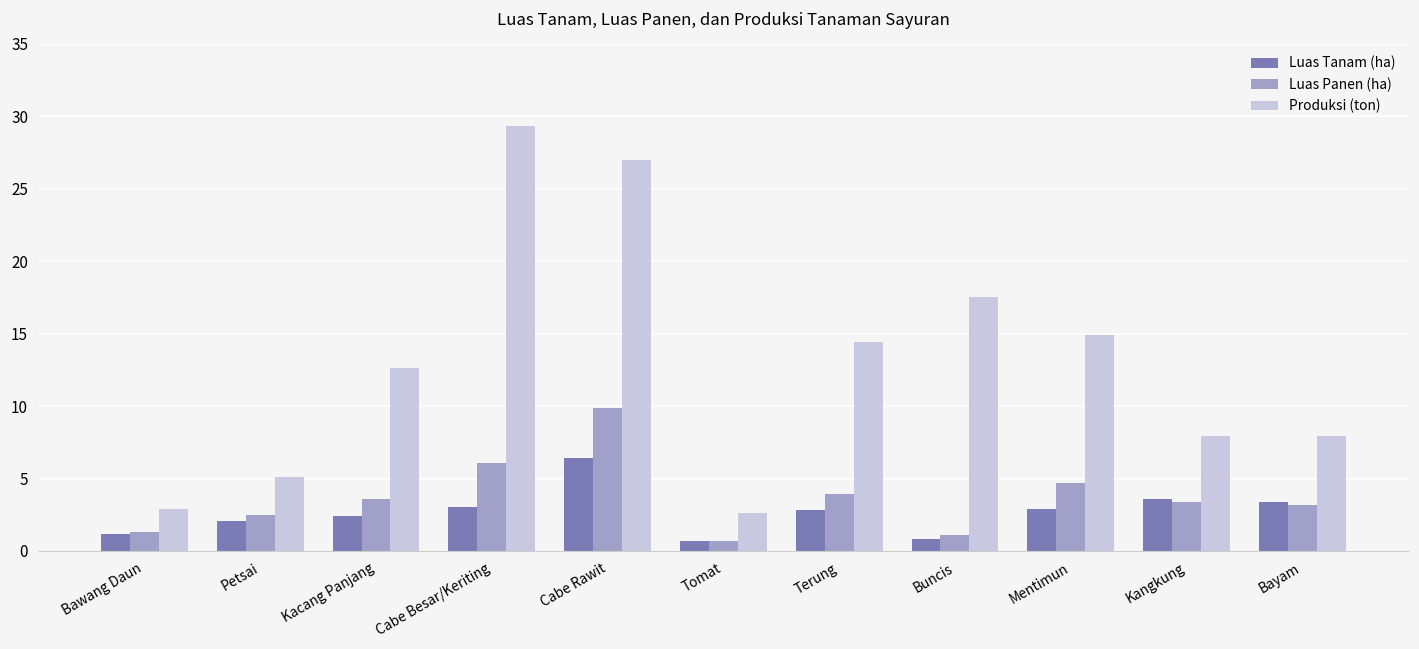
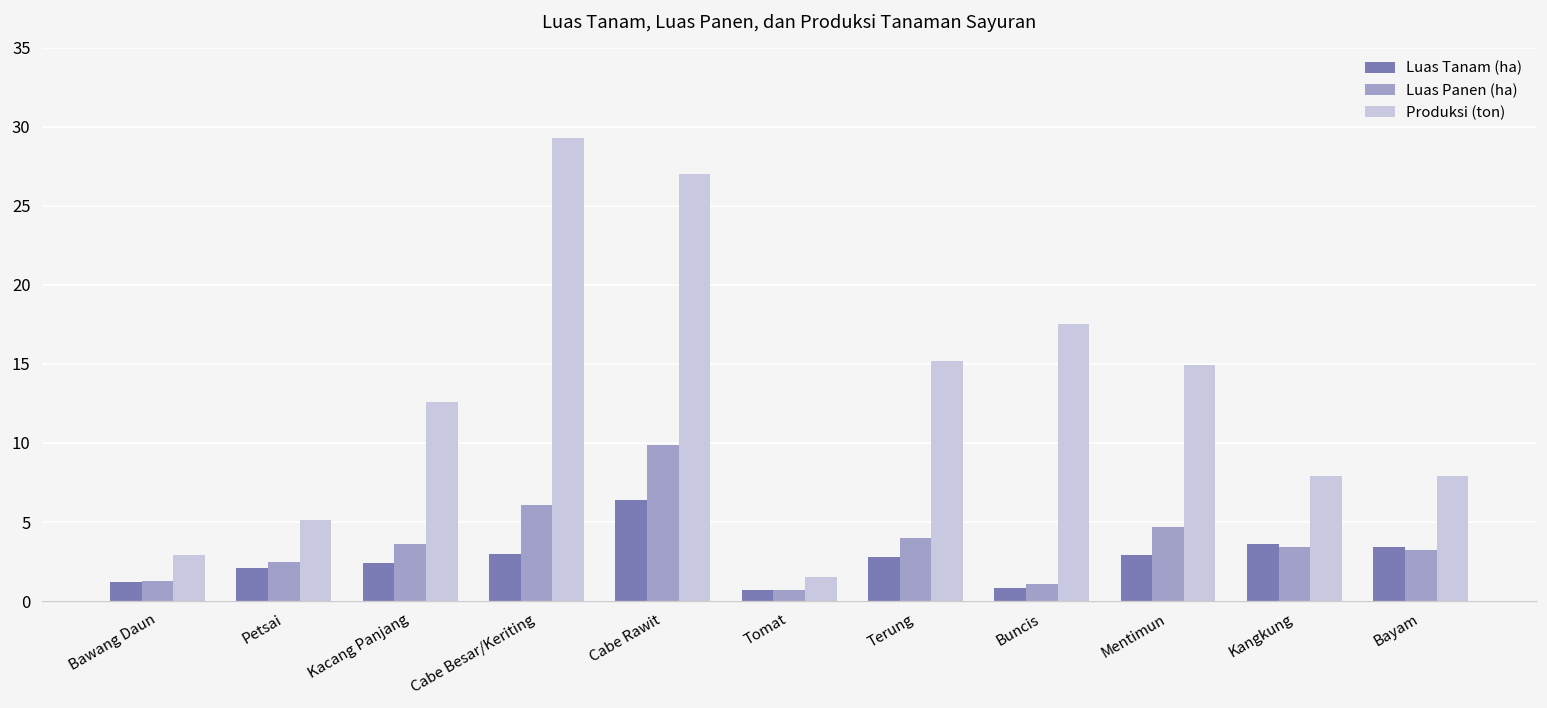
  {
    "Produksi (ton)": {
      "Bawang Daun": 2.9,
      "Petsai": 5.1,
      "Kacang Panjang": 12.6,
      "Cabe Besar/Keriting": 29.3,
      "Cabe Rawit": 27.0,
-     "Tomat": 2.6,
-     "Terung": 14.4,
+     "Tomat": 1.5,
+     "Terung": 15.2,
      "Buncis": 17.5,
      "Mentimun": 14.9,
      "Kangkung": 7.9,
      "Bayam": 7.9
    }
  }
